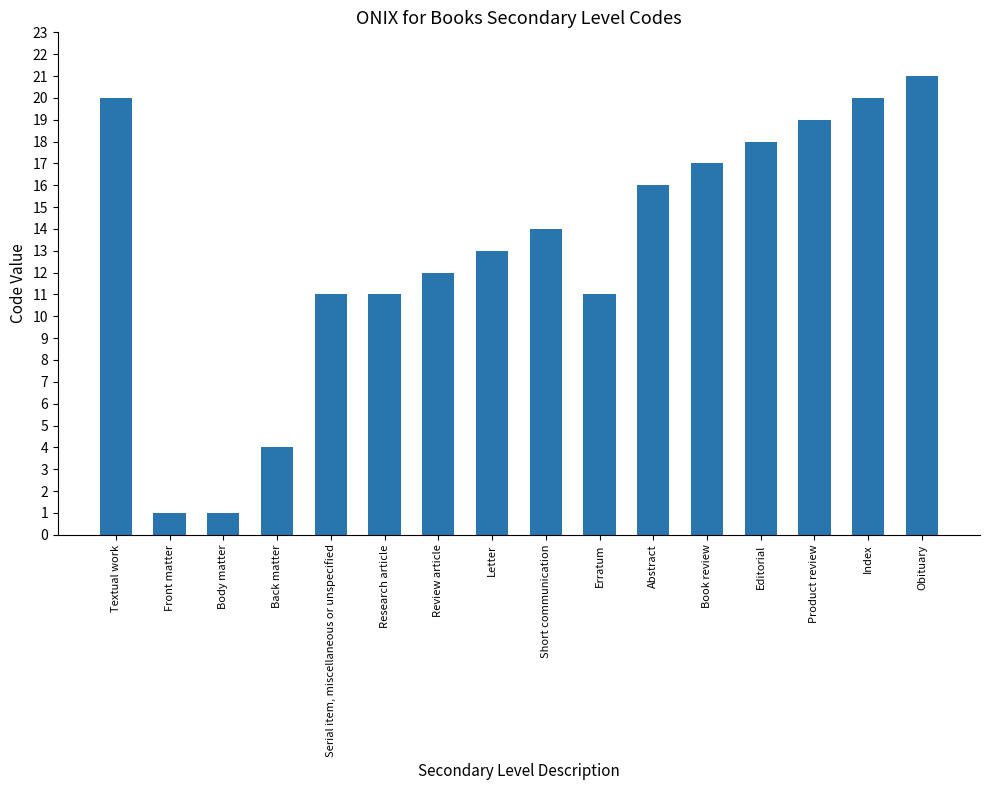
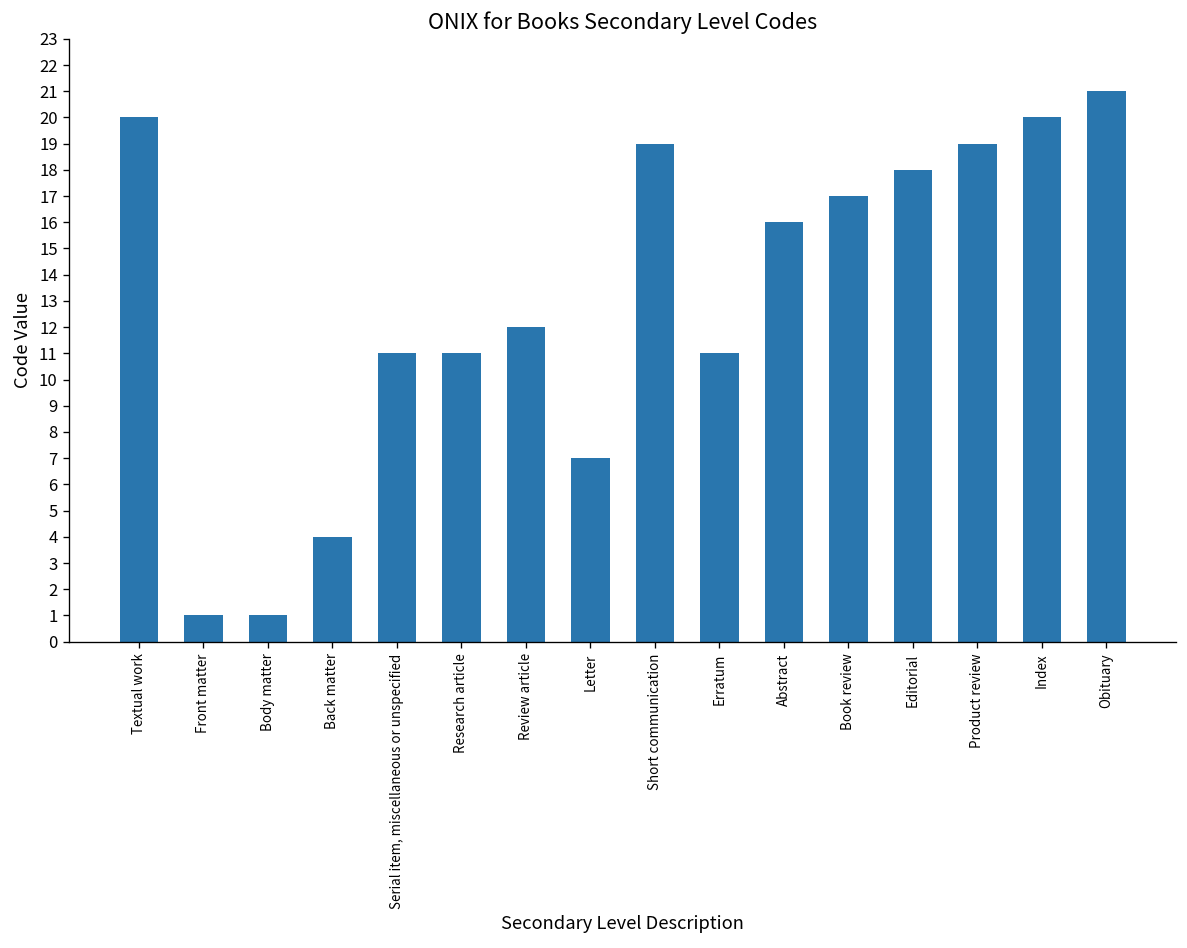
  {
    "Textual work": 20,
    "Front matter": 1,
    "Body matter": 1,
    "Back matter": 4,
    "Serial item, miscellaneous or unspecified": 11,
    "Research article": 11,
    "Review article": 12,
-   "Letter": 13,
-   "Short communication": 14,
+   "Letter": 7,
+   "Short communication": 19,
    "Erratum": 11,
    "Abstract": 16,
    "Book review": 17,
    "Editorial": 18,
    "Product review": 19,
    "Index": 20,
    "Obituary": 21
  }
